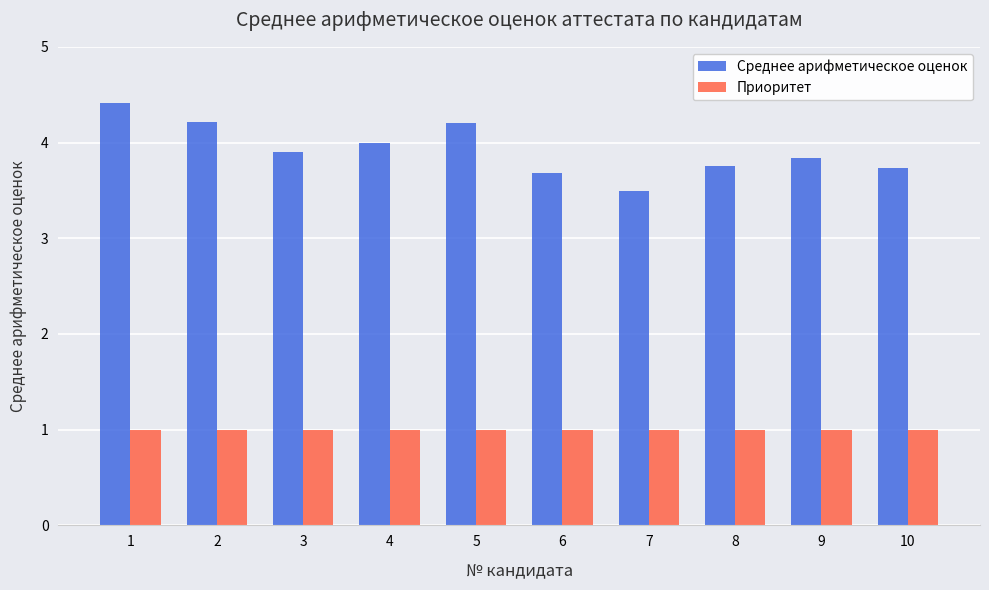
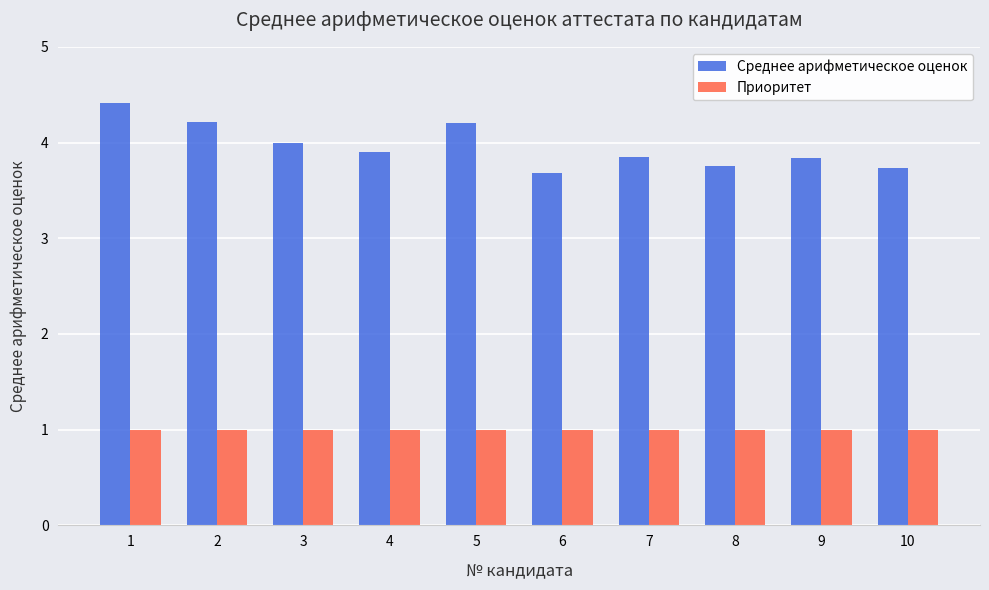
  {
    "Среднее арифметическое оценок": {
      "1": 4.4,
      "2": 4.2,
-     "3": 3.9,
-     "4": 4.0,
+     "3": 4.0,
+     "4": 3.9,
      "5": 4.2,
      "6": 3.7,
-     "7": 3.5,
+     "7": 3.9,
      "8": 3.8,
      "9": 3.8,
      "10": 3.7
    },
    "Приоритет": {
      "1": 1.0,
      "2": 1.0,
      "3": 1.0,
      "4": 1.0,
      "5": 1.0,
      "6": 1.0,
      "7": 1.0,
      "8": 1.0,
      "9": 1.0,
      "10": 1.0
    }
  }
